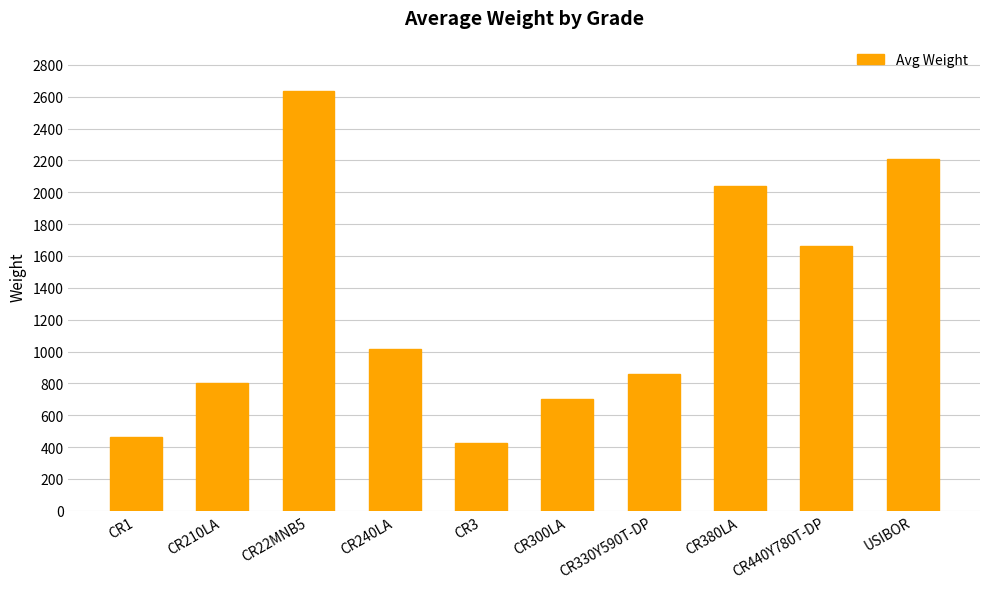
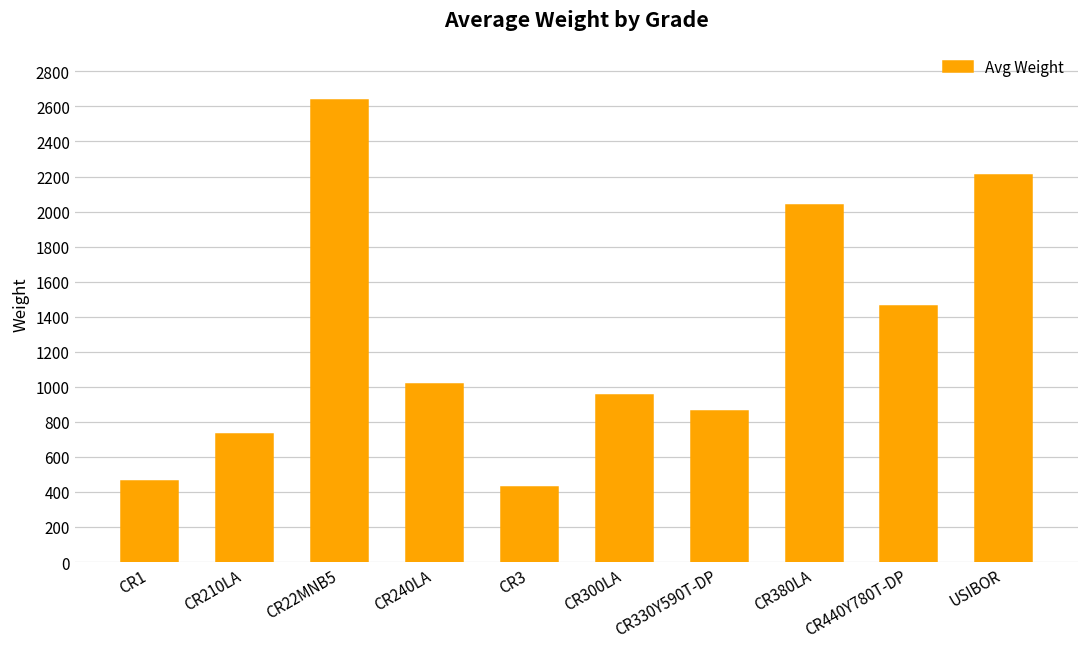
  {
    "CR1": 460,
-   "CR210LA": 800,
+   "CR210LA": 730,
    "CR22MNB5": 2640,
    "CR240LA": 1020,
    "CR3": 430,
-   "CR300LA": 700,
+   "CR300LA": 950,
    "CR330Y590T-DP": 860,
    "CR380LA": 2040,
-   "CR440Y780T-DP": 1660,
+   "CR440Y780T-DP": 1460,
    "USIBOR": 2210
  }
